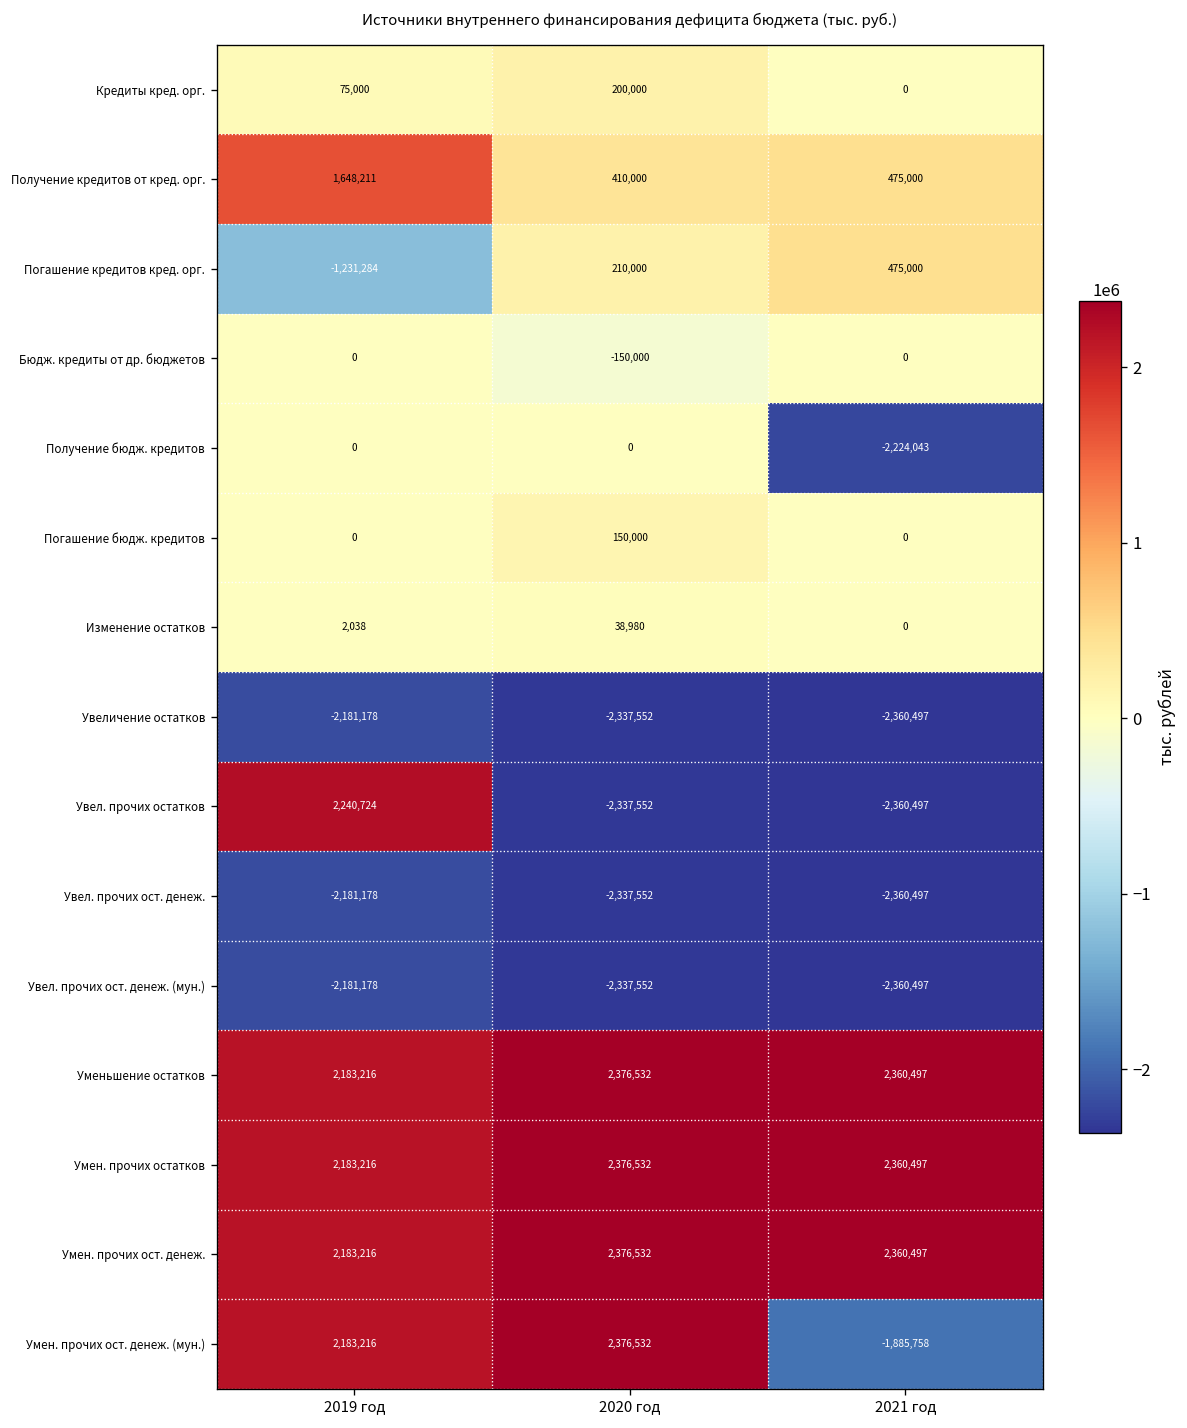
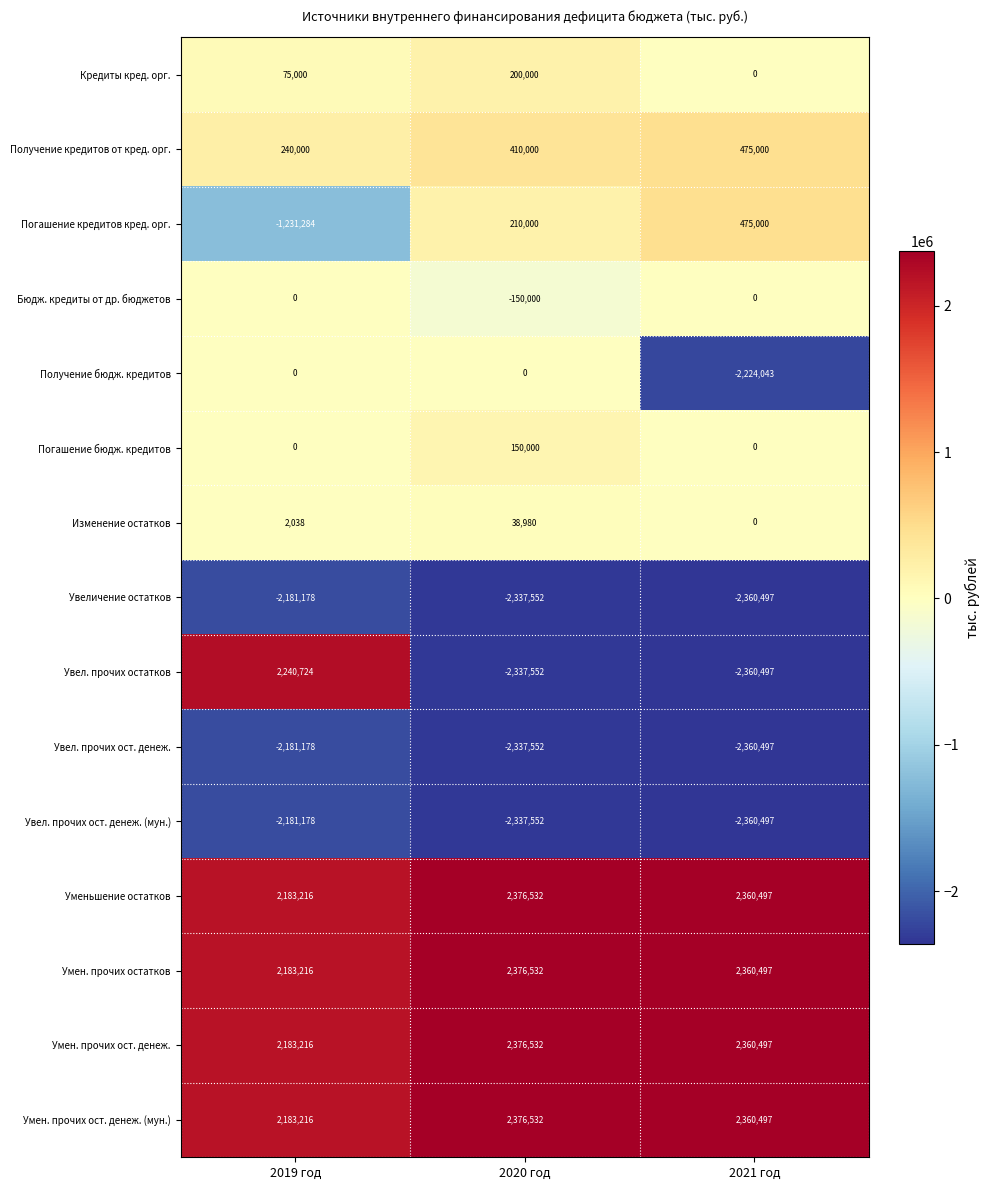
  {
    "Кредиты кред. орг.": {
      "2019 год": "75,000",
      "2020 год": "200,000",
      "2021 год": "0"
    },
    "Получение кредитов от кред. орг.": {
-     "2019 год": "1,648,211",
+     "2019 год": "240,000",
      "2020 год": "410,000",
      "2021 год": "475,000"
    },
    "Погашение кредитов кред. орг.": {
      "2019 год": "-1,231,284",
      "2020 год": "210,000",
      "2021 год": "475,000"
    },
    "Бюдж. кредиты от др. бюджетов": {
      "2019 год": "0",
      "2020 год": "-150,000",
      "2021 год": "0"
    },
    "Получение бюдж. кредитов": {
      "2019 год": "0",
      "2020 год": "0",
      "2021 год": "-2,224,043"
    },
    "Погашение бюдж. кредитов": {
      "2019 год": "0",
      "2020 год": "150,000",
      "2021 год": "0"
    },
    "Изменение остатков": {
      "2019 год": "2,038",
      "2020 год": "38,980",
      "2021 год": "0"
    },
    "Увеличение остатков": {
      "2019 год": "-2,181,178",
      "2020 год": "-2,337,552",
      "2021 год": "-2,360,497"
    },
    "Увел. прочих остатков": {
      "2019 год": "2,240,724",
      "2020 год": "-2,337,552",
      "2021 год": "-2,360,497"
    },
    "Увел. прочих ост. денеж.": {
      "2019 год": "-2,181,178",
      "2020 год": "-2,337,552",
      "2021 год": "-2,360,497"
    },
    "Увел. прочих ост. денеж. (мун.)": {
      "2019 год": "-2,181,178",
      "2020 год": "-2,337,552",
      "2021 год": "-2,360,497"
    },
    "Уменьшение остатков": {
      "2019 год": "2,183,216",
      "2020 год": "2,376,532",
      "2021 год": "2,360,497"
    },
    "Умен. прочих остатков": {
      "2019 год": "2,183,216",
      "2020 год": "2,376,532",
      "2021 год": "2,360,497"
    },
    "Умен. прочих ост. денеж.": {
      "2019 год": "2,183,216",
      "2020 год": "2,376,532",
      "2021 год": "2,360,497"
    },
    "Умен. прочих ост. денеж. (мун.)": {
      "2019 год": "2,183,216",
      "2020 год": "2,376,532",
-     "2021 год": "-1,885,758"
+     "2021 год": "2,360,497"
    }
  }
